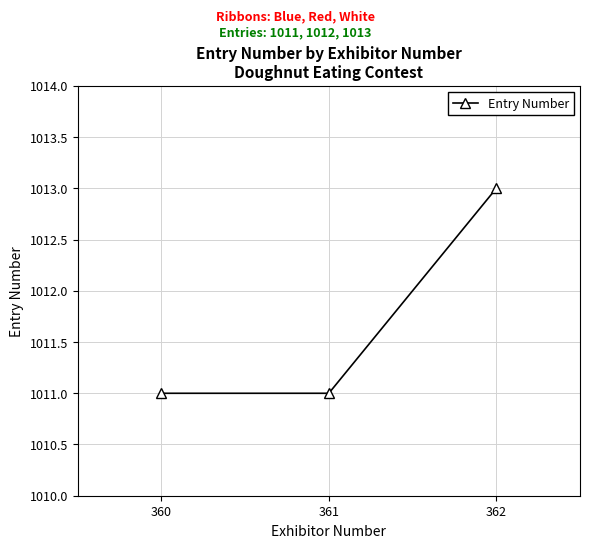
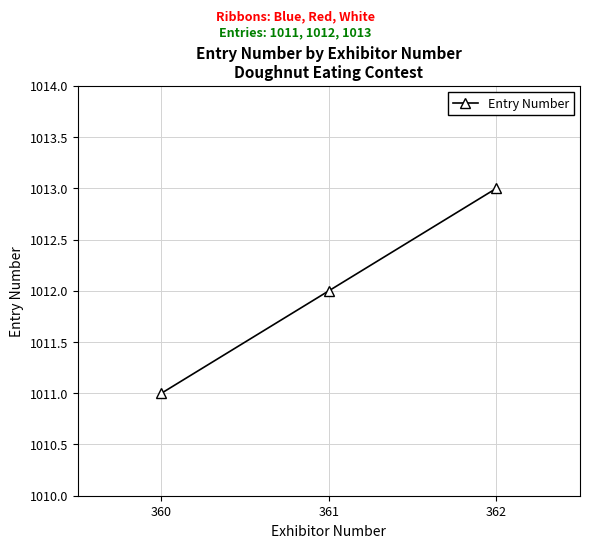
  {
    "360": 1011,
-   "361": 1011,
+   "361": 1012,
    "362": 1013
  }
